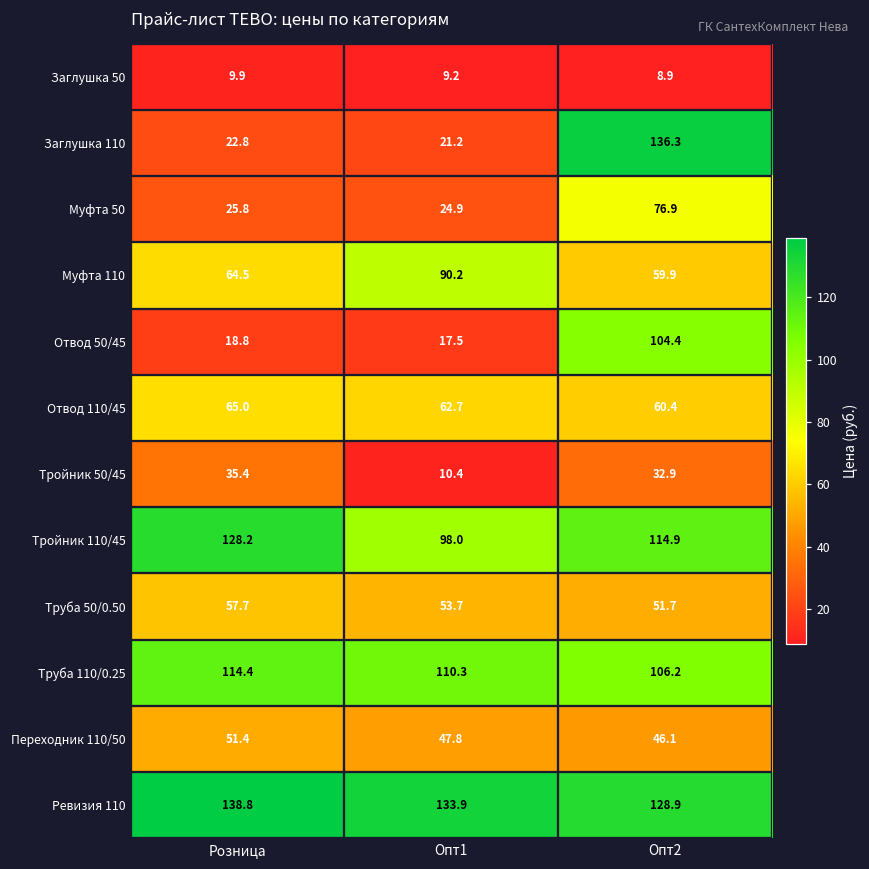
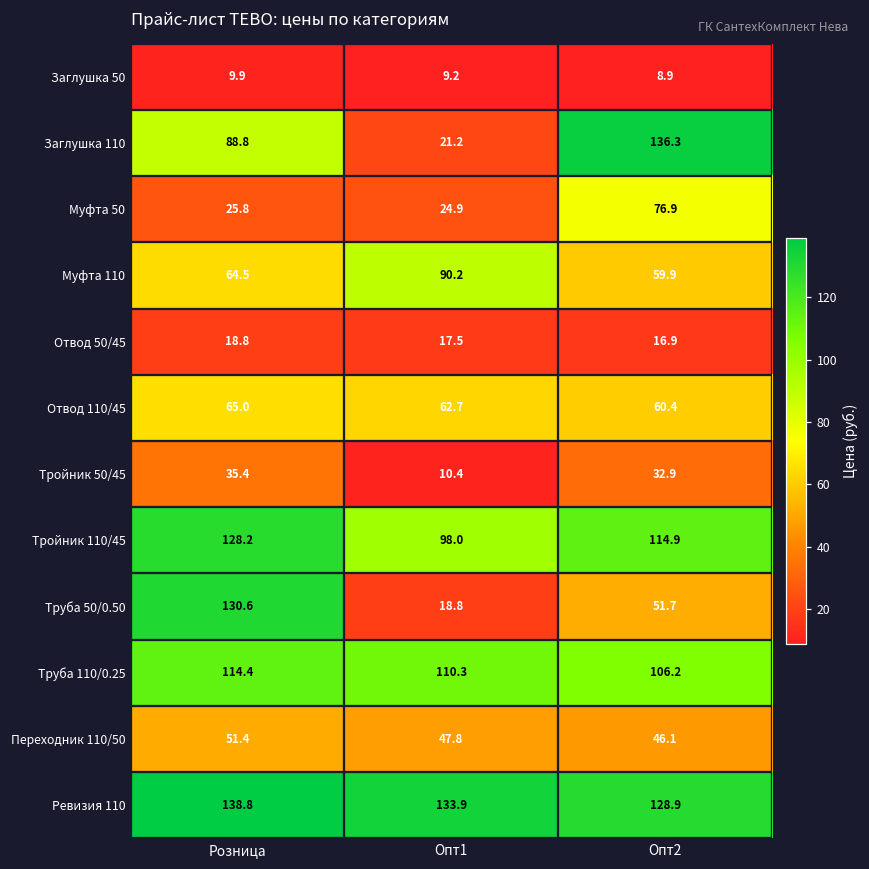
  {
    "Заглушка 50": {
      "Розница": 9.9,
      "Опт1": 9.2,
      "Опт2": 8.9
    },
    "Заглушка 110": {
-     "Розница": 22.8,
+     "Розница": 88.8,
      "Опт1": 21.2,
      "Опт2": 136.3
    },
    "Муфта 50": {
      "Розница": 25.8,
      "Опт1": 24.9,
      "Опт2": 76.9
    },
    "Муфта 110": {
      "Розница": 64.5,
      "Опт1": 90.2,
      "Опт2": 59.9
    },
    "Отвод 50/45": {
      "Розница": 18.8,
      "Опт1": 17.5,
-     "Опт2": 104.4
+     "Опт2": 16.9
    },
    "Отвод 110/45": {
      "Розница": 65.0,
      "Опт1": 62.7,
      "Опт2": 60.4
    },
    "Тройник 50/45": {
      "Розница": 35.4,
      "Опт1": 10.4,
      "Опт2": 32.9
    },
    "Тройник 110/45": {
      "Розница": 128.2,
      "Опт1": 98.0,
      "Опт2": 114.9
    },
    "Труба 50/0.50": {
-     "Розница": 57.7,
-     "Опт1": 53.7,
+     "Розница": 130.6,
+     "Опт1": 18.8,
      "Опт2": 51.7
    },
    "Труба 110/0.25": {
      "Розница": 114.4,
      "Опт1": 110.3,
      "Опт2": 106.2
    },
    "Переходник 110/50": {
      "Розница": 51.4,
      "Опт1": 47.8,
      "Опт2": 46.1
    },
    "Ревизия 110": {
      "Розница": 138.8,
      "Опт1": 133.9,
      "Опт2": 128.9
    }
  }
